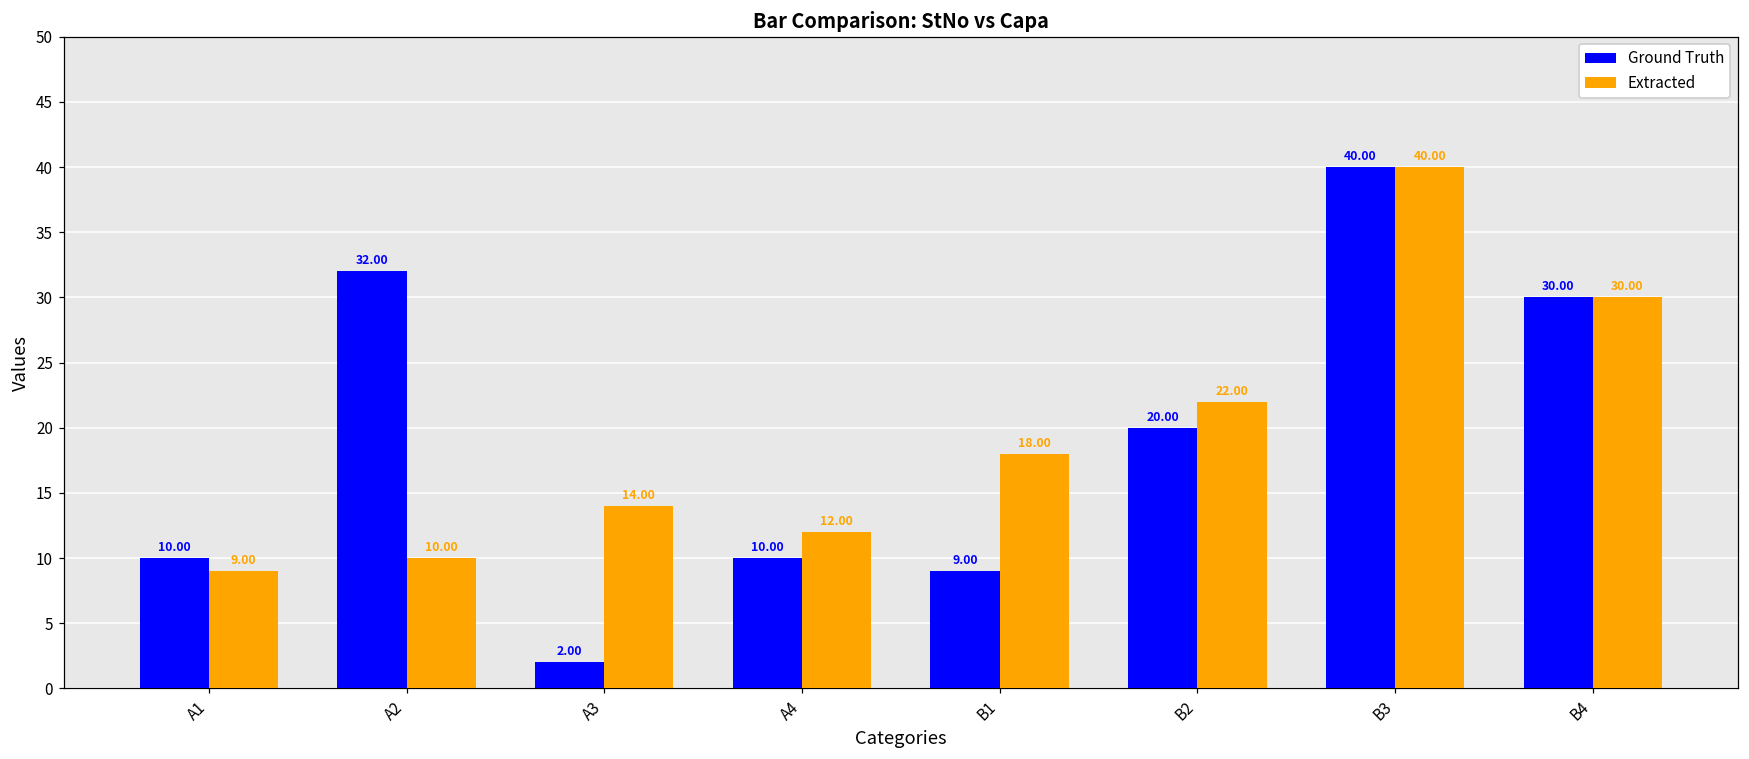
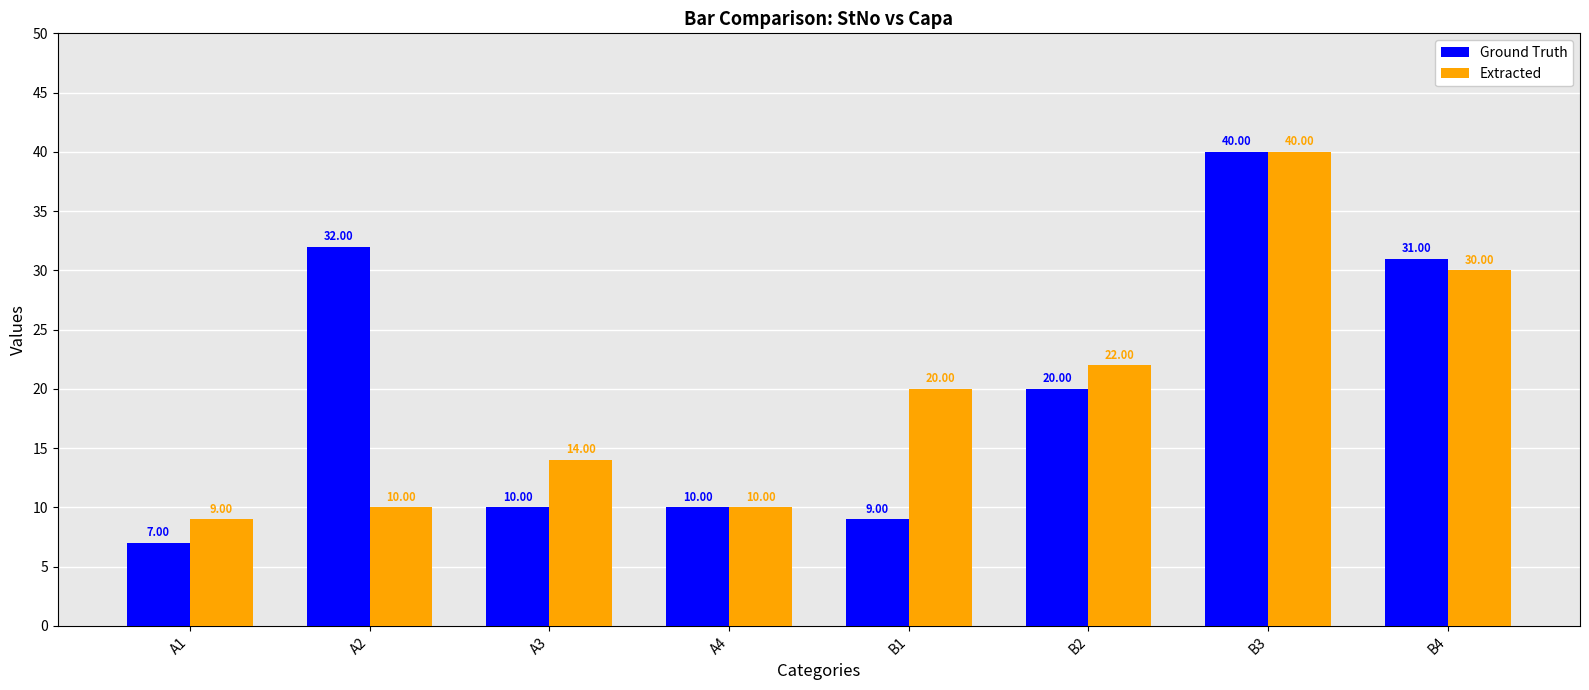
  {
    "Ground Truth": {
-     "A1": 10.00,
+     "A1": 7.00,
      "A2": 32.00,
-     "A3": 2.00,
+     "A3": 10.00,
      "A4": 10.00,
      "B1": 9.00,
      "B2": 20.00,
      "B3": 40.00,
-     "B4": 30.00
+     "B4": 31.00
    },
    "Extracted": {
      "A1": 9.00,
      "A2": 10.00,
      "A3": 14.00,
-     "A4": 12.00,
-     "B1": 18.00,
+     "A4": 10.00,
+     "B1": 20.00,
      "B2": 22.00,
      "B3": 40.00,
      "B4": 30.00
    }
  }
